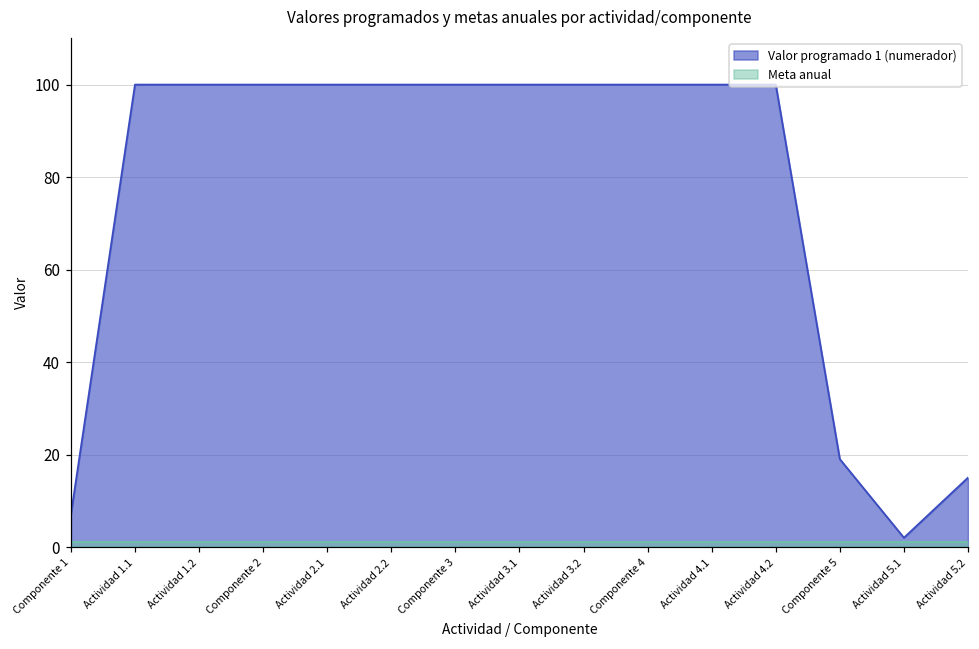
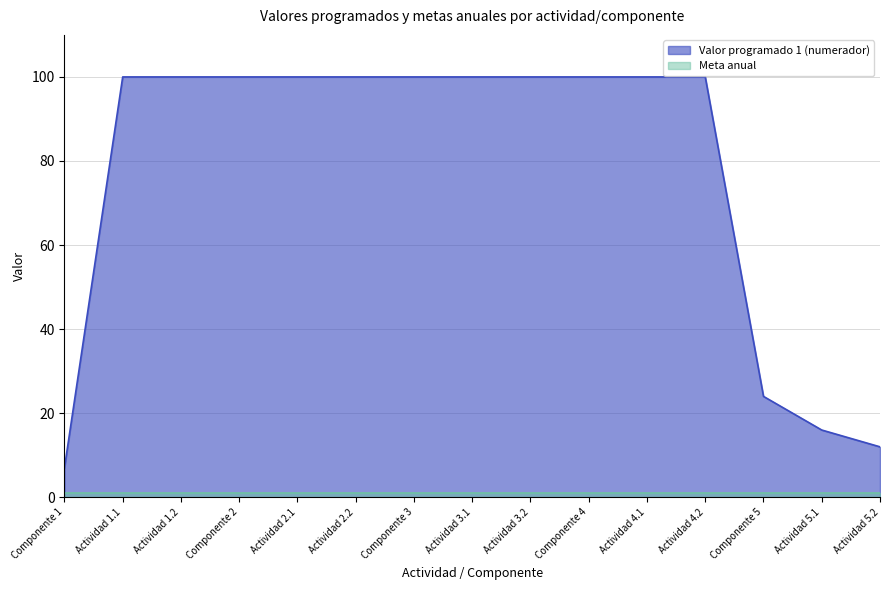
  {
    "Valor programado 1 (numerador)": {
      "Componente 1": 7,
      "Actividad 1.1": 100,
      "Actividad 1.2": 100,
      "Componente 2": 100,
      "Actividad 2.1": 100,
      "Actividad 2.2": 100,
      "Componente 3": 100,
      "Actividad 3.1": 100,
      "Actividad 3.2": 100,
      "Componente 4": 100,
      "Actividad 4.1": 100,
      "Actividad 4.2": 100,
-     "Componente 5": 19,
-     "Actividad 5.1": 2,
-     "Actividad 5.2": 15
+     "Componente 5": 24,
+     "Actividad 5.1": 16,
+     "Actividad 5.2": 12
    },
    "Meta anual": {
      "Componente 1": 1,
      "Actividad 1.1": 1,
      "Actividad 1.2": 1,
      "Componente 2": 1,
      "Actividad 2.1": 1,
      "Actividad 2.2": 1,
      "Componente 3": 1,
      "Actividad 3.1": 1,
      "Actividad 3.2": 1,
      "Componente 4": 1,
      "Actividad 4.1": 1,
      "Actividad 4.2": 1,
      "Componente 5": 1,
      "Actividad 5.1": 1,
      "Actividad 5.2": 1
    }
  }
